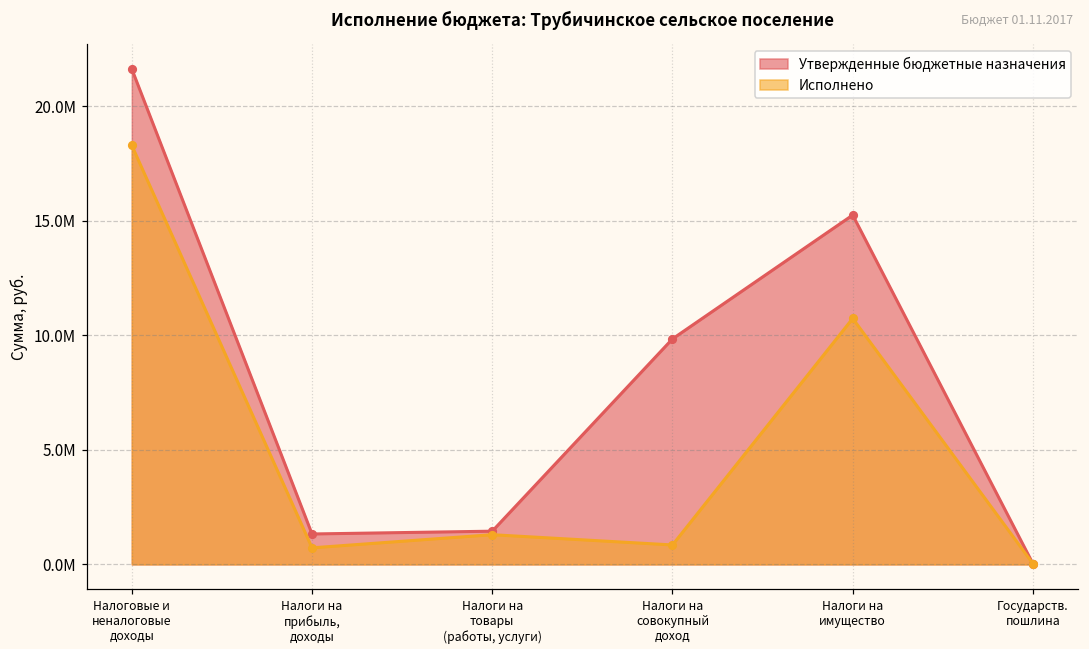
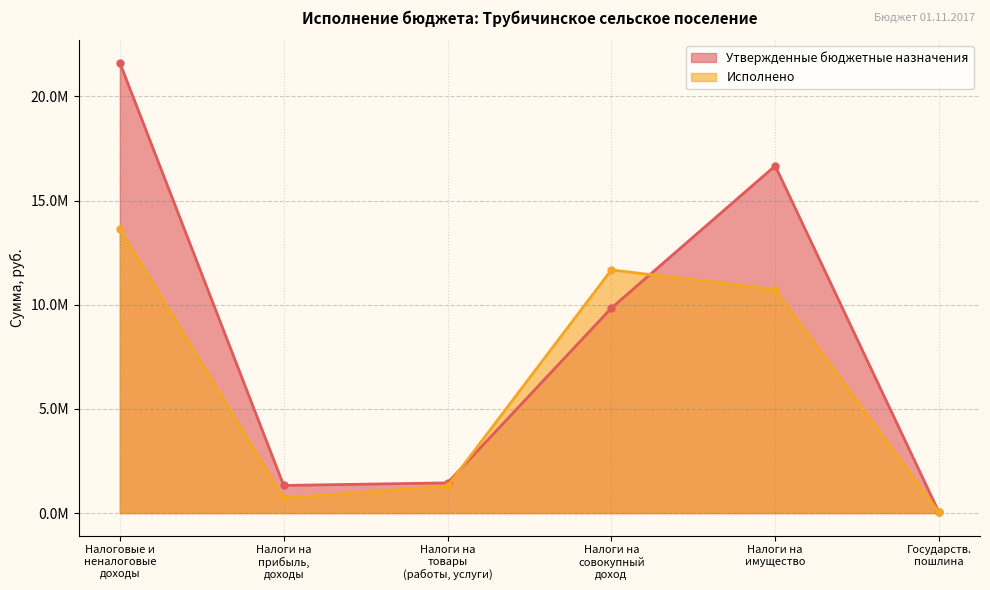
  {
    "Утвержденные бюджетные назначения": {
      "Налоговые и неналоговые доходы": 21600000,
      "Налоги на прибыль, доходы": 1300000,
      "Налоги на товары (работы, услуги)": 1400000,
      "Налоги на совокупный доход": 9800000,
-     "Налоги на имущество": 15200000
+     "Налоги на имущество": 16700000
    },
    "Исполнено": {
-     "Налоговые и неналоговые доходы": 18300000,
+     "Налоговые и неналоговые доходы": 13600000,
      "Налоги на прибыль, доходы": 700000,
      "Налоги на товары (работы, услуги)": 1300000,
-     "Налоги на совокупный доход": 800000,
+     "Налоги на совокупный доход": 11700000,
      "Налоги на имущество": 10700000
    }
  }
